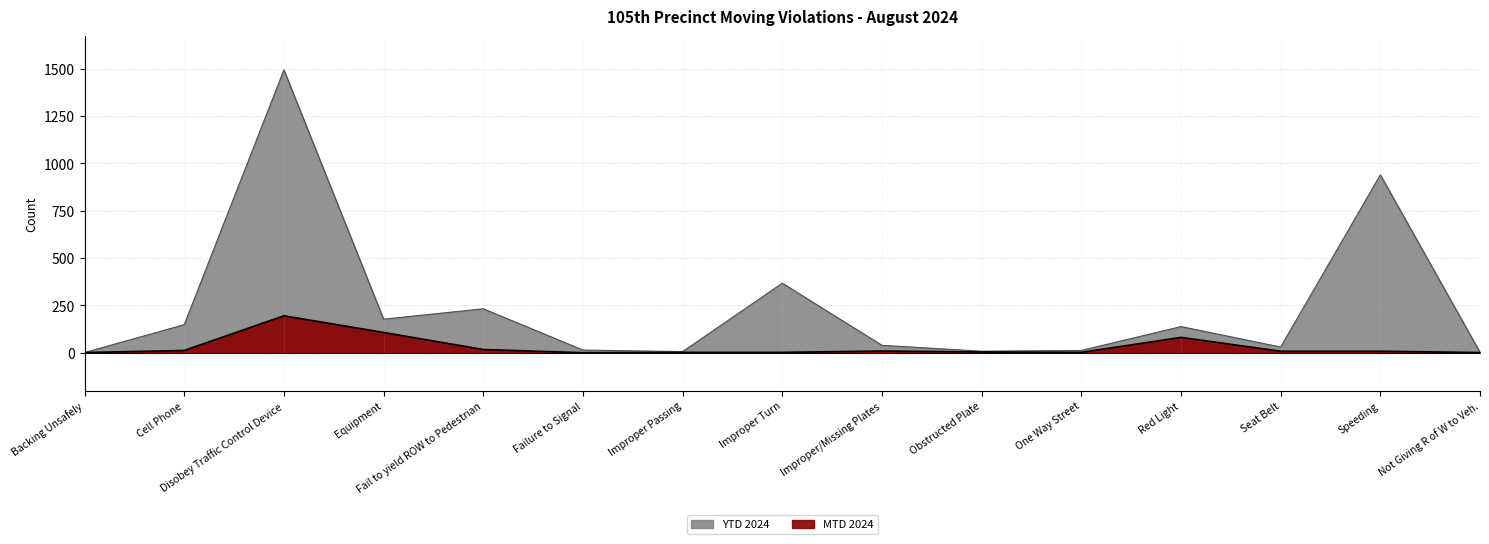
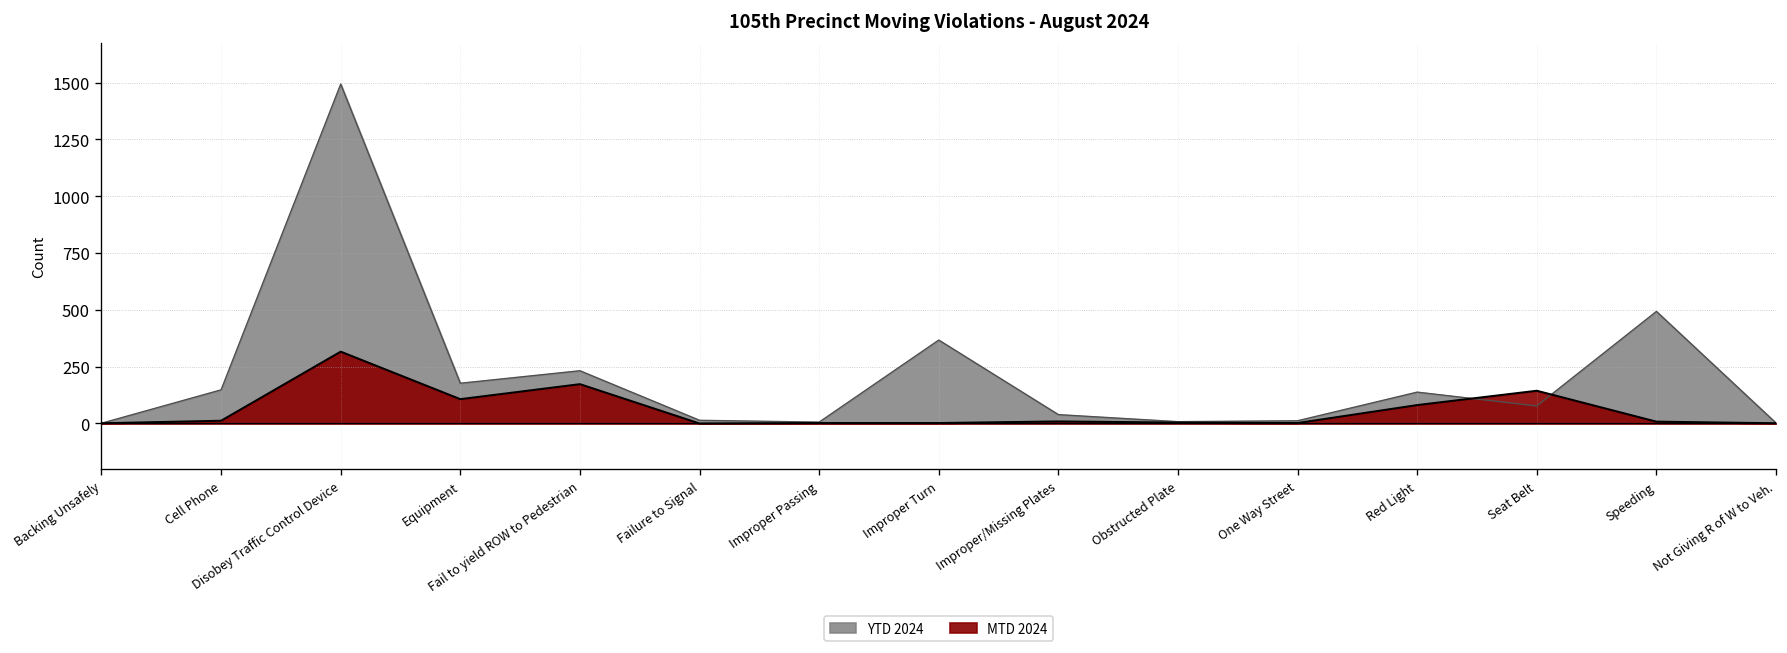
  {
    "YTD 2024": {
      "Cell Phone": 150,
      "Disobey Traffic Control Device": 1490,
      "Equipment": 180,
      "Fail to yield ROW to Pedestrian": 230,
      "Failure to Signal": 10,
      "Improper Turn": 370,
      "Improper/Missing Plates": 40,
      "Red Light": 140,
-     "Seat Belt": 30,
-     "Speeding": 940
+     "Seat Belt": 80,
+     "Speeding": 490
    },
    "MTD 2024": {
      "Cell Phone": 10,
-     "Disobey Traffic Control Device": 200,
+     "Disobey Traffic Control Device": 320,
      "Equipment": 110,
-     "Fail to yield ROW to Pedestrian": 20,
+     "Fail to yield ROW to Pedestrian": 170,
      "Failure to Signal": 0,
      "Improper Turn": 0,
      "Improper/Missing Plates": 10,
      "Red Light": 80,
-     "Seat Belt": 10,
+     "Seat Belt": 140,
      "Speeding": 10
    }
  }
